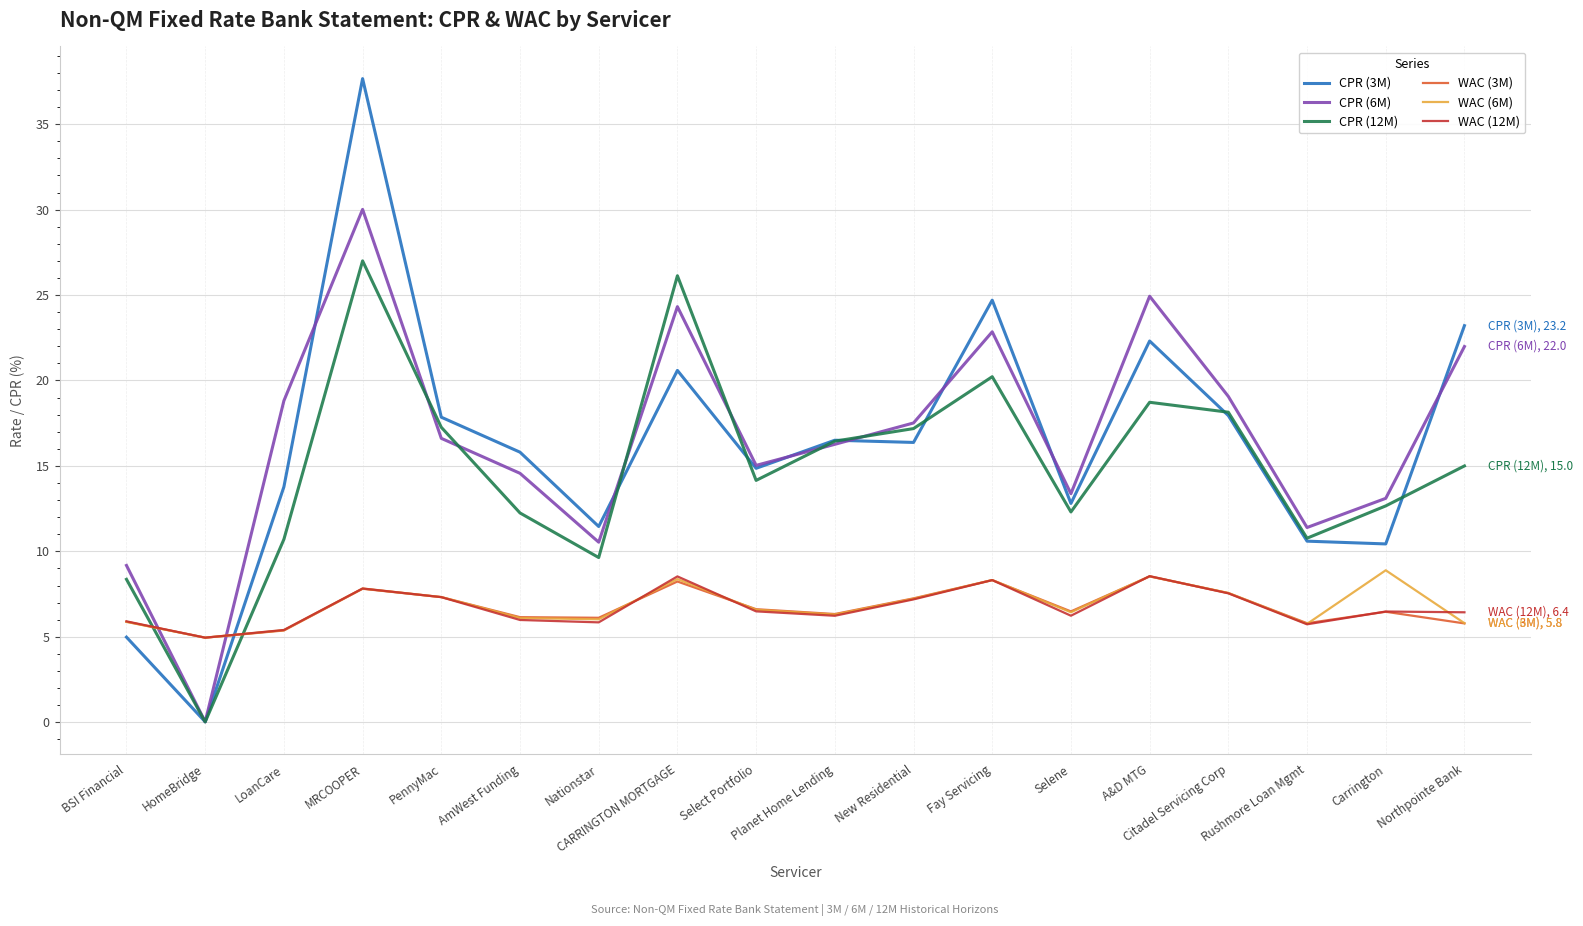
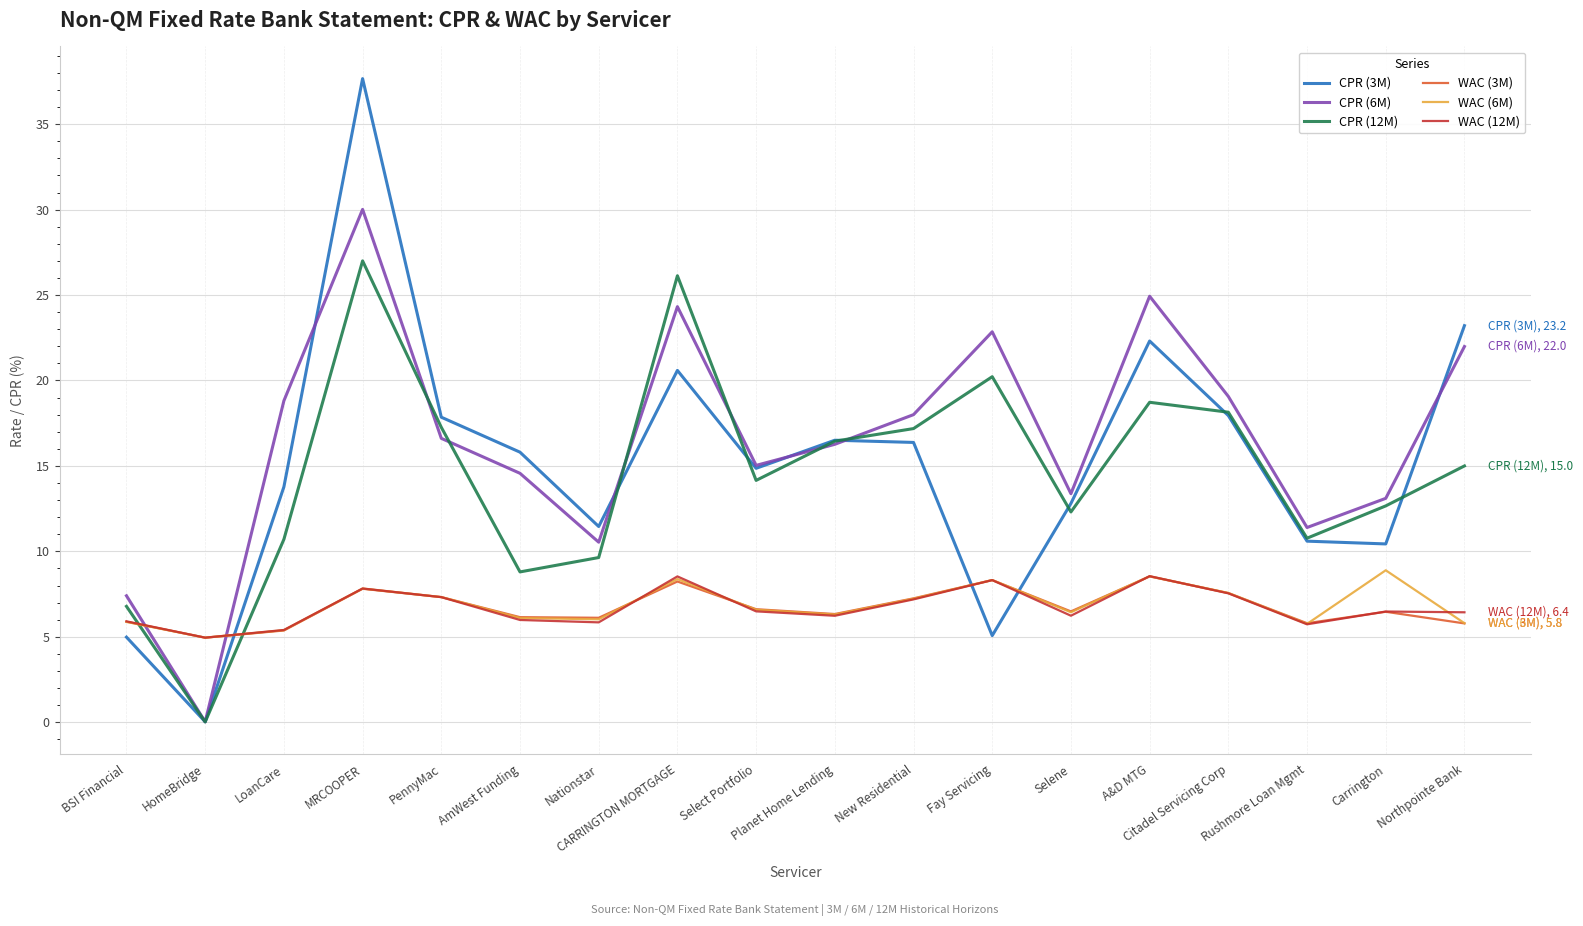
  {
    "CPR (3M)": {
      "BSI Financial": 5.0,
      "LoanCare": 13.8,
      "MRCOOPER": 37.7,
      "PennyMac": 17.9,
      "AmWest Funding": 15.8,
      "Nationstar": 11.5,
      "CARRINGTON MORTGAGE": 20.6,
      "Select Portfolio": 14.9,
      "New Residential": 16.4,
-     "Fay Servicing": 24.7,
+     "Fay Servicing": 5.1,
      "Selene": 12.8,
      "A&D MTG": 22.3,
      "Citadel Servicing Corp": 17.9,
      "Rushmore Loan Mgmt": 10.6,
      "Carrington": 10.4
    },
    "CPR (6M)": {
-     "BSI Financial": 9.2,
+     "BSI Financial": 7.4,
      "LoanCare": 18.8,
      "MRCOOPER": 30.0,
      "PennyMac": 16.6,
      "AmWest Funding": 14.6,
      "Nationstar": 10.5,
      "CARRINGTON MORTGAGE": 24.3,
      "Select Portfolio": 15.0,
      "Planet Home Lending": 16.3,
-     "New Residential": 17.5,
+     "New Residential": 18.0,
      "Fay Servicing": 22.8,
      "Selene": 13.4,
      "A&D MTG": 24.9,
      "Citadel Servicing Corp": 19.1,
      "Rushmore Loan Mgmt": 11.4,
      "Carrington": 13.1
    },
    "CPR (12M)": {
-     "BSI Financial": 8.4,
+     "BSI Financial": 6.8,
      "LoanCare": 10.7,
      "MRCOOPER": 27.0,
      "PennyMac": 17.3,
-     "AmWest Funding": 12.2,
+     "AmWest Funding": 8.8,
      "Nationstar": 9.6,
      "CARRINGTON MORTGAGE": 26.1,
      "Select Portfolio": 14.2,
      "New Residential": 17.2,
      "Fay Servicing": 20.2,
      "Selene": 12.3,
      "A&D MTG": 18.7,
      "Citadel Servicing Corp": 18.1,
      "Rushmore Loan Mgmt": 10.8,
      "Carrington": 12.7
    },
    "WAC (6M)": {
      "Carrington": 8.9
    }
  }
